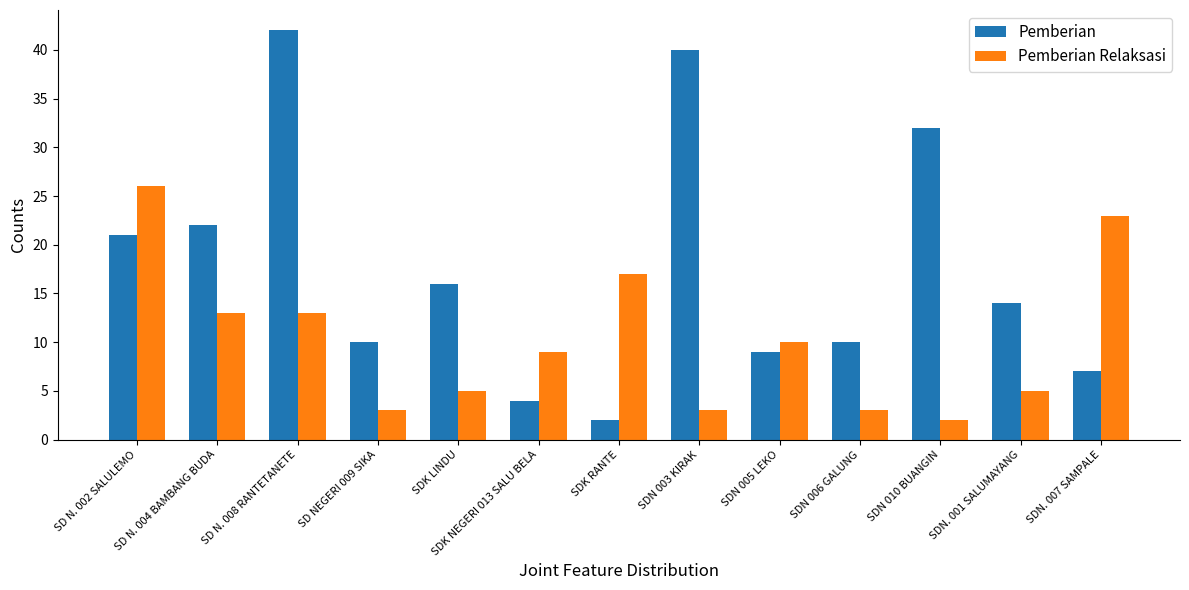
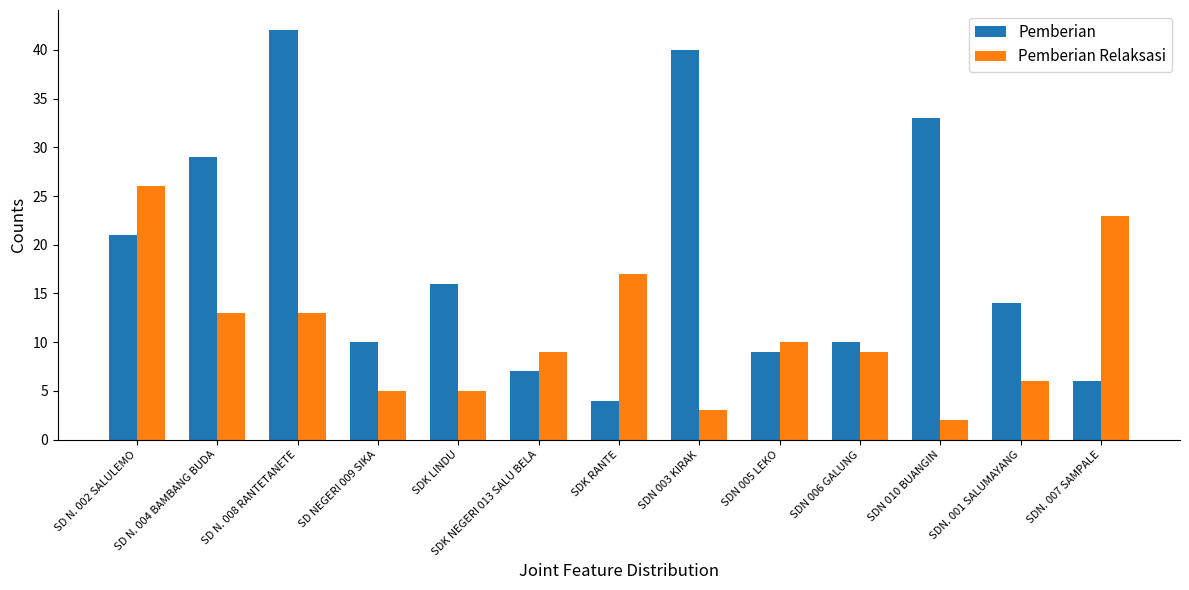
  {
    "Pemberian": {
      "SD N. 002 SALULEMO": 21,
-     "SD N. 004 BAMBANG BUDA": 22,
+     "SD N. 004 BAMBANG BUDA": 29,
      "SD N. 008 RANTETANETE": 42,
      "SD NEGERI 009 SIKA": 10,
      "SDK LINDU": 16,
-     "SDK NEGERI 013 SALU BELA": 4,
-     "SDK RANTE": 2,
+     "SDK NEGERI 013 SALU BELA": 7,
+     "SDK RANTE": 4,
      "SDN 003 KIRAK": 40,
      "SDN 005 LEKO": 9,
      "SDN 006 GALUNG": 10,
-     "SDN 010 BUANGIN": 32,
+     "SDN 010 BUANGIN": 33,
      "SDN. 001 SALUMAYANG": 14,
-     "SDN. 007 SAMPALE": 7
+     "SDN. 007 SAMPALE": 6
    },
    "Pemberian Relaksasi": {
      "SD N. 002 SALULEMO": 26,
      "SD N. 004 BAMBANG BUDA": 13,
      "SD N. 008 RANTETANETE": 13,
-     "SD NEGERI 009 SIKA": 3,
+     "SD NEGERI 009 SIKA": 5,
      "SDK LINDU": 5,
      "SDK NEGERI 013 SALU BELA": 9,
      "SDK RANTE": 17,
      "SDN 003 KIRAK": 3,
      "SDN 005 LEKO": 10,
-     "SDN 006 GALUNG": 3,
+     "SDN 006 GALUNG": 9,
      "SDN 010 BUANGIN": 2,
-     "SDN. 001 SALUMAYANG": 5,
+     "SDN. 001 SALUMAYANG": 6,
      "SDN. 007 SAMPALE": 23
    }
  }
